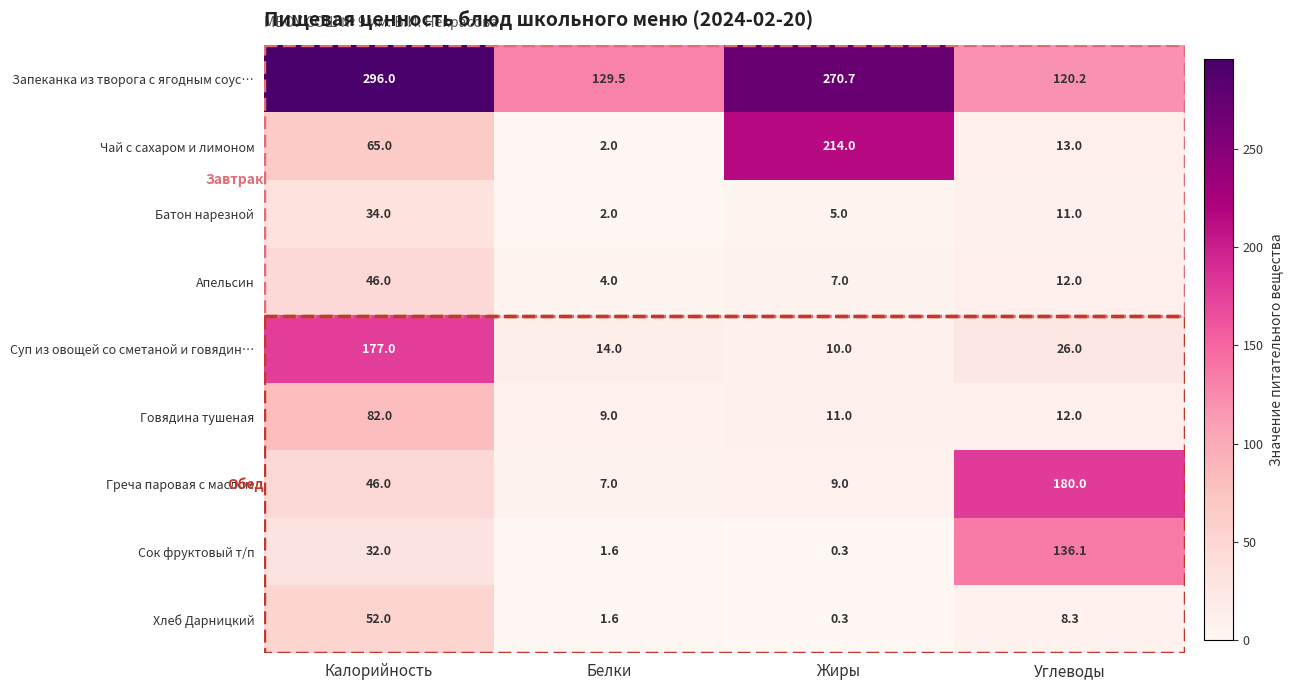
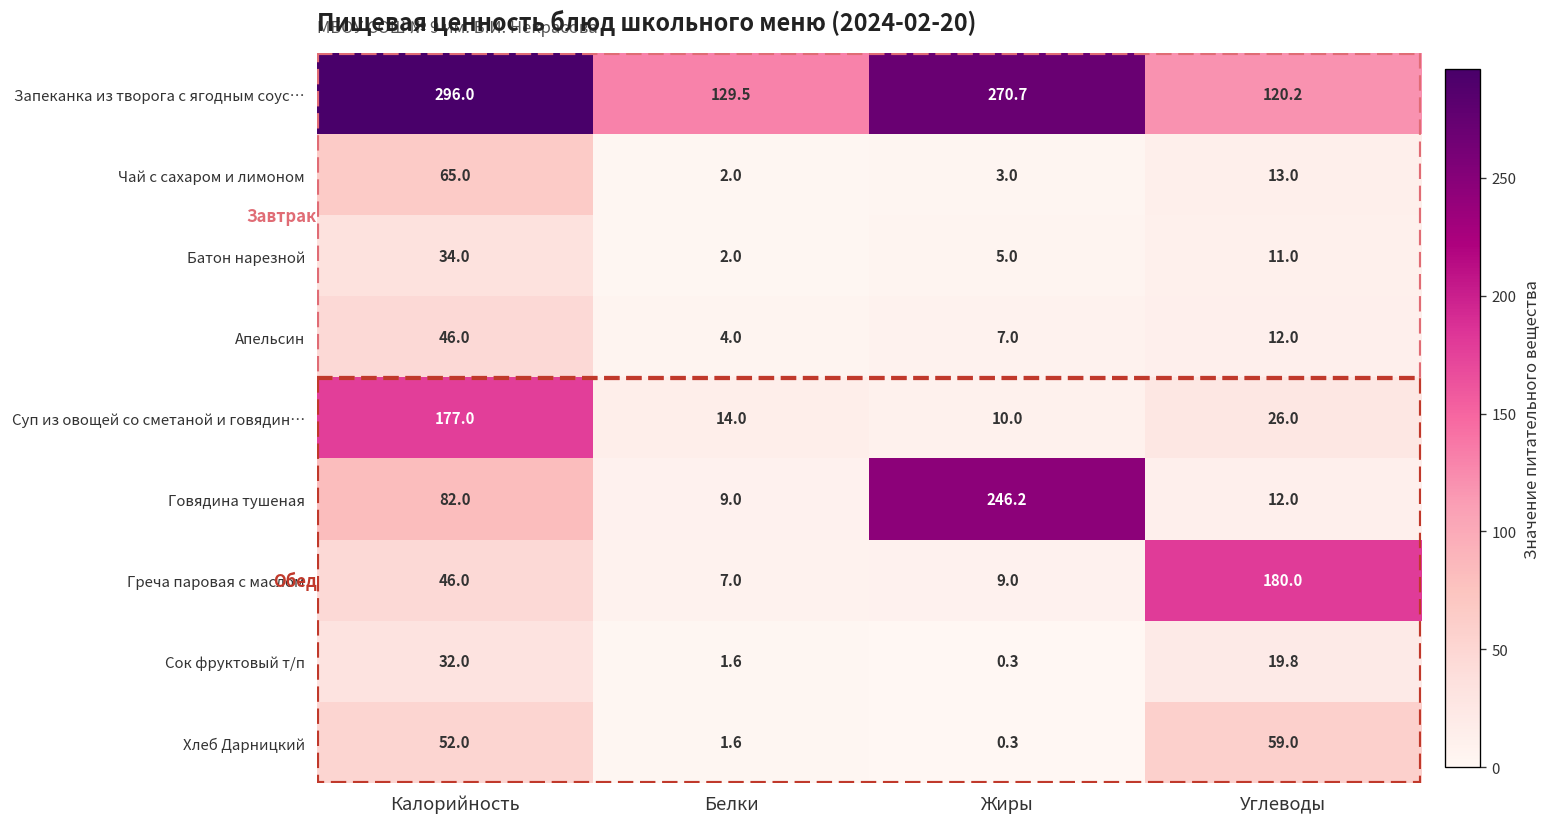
  {
    "Запеканка из творога с ягодным соус…": {
      "Калорийность": 296.0,
      "Белки": 129.5,
      "Жиры": 270.7,
      "Углеводы": 120.2
    },
    "Чай с сахаром и лимоном": {
      "Калорийность": 65.0,
      "Белки": 2.0,
-     "Жиры": 214.0,
+     "Жиры": 3.0,
      "Углеводы": 13.0
    },
    "Батон нарезной": {
      "Калорийность": 34.0,
      "Белки": 2.0,
      "Жиры": 5.0,
      "Углеводы": 11.0
    },
    "Апельсин": {
      "Калорийность": 46.0,
      "Белки": 4.0,
      "Жиры": 7.0,
      "Углеводы": 12.0
    },
    "Суп из овощей со сметаной и говядин…": {
      "Калорийность": 177.0,
      "Белки": 14.0,
      "Жиры": 10.0,
      "Углеводы": 26.0
    },
    "Говядина тушеная": {
      "Калорийность": 82.0,
      "Белки": 9.0,
-     "Жиры": 11.0,
+     "Жиры": 246.2,
      "Углеводы": 12.0
    },
    "Греча паровая с маслом": {
      "Калорийность": 46.0,
      "Белки": 7.0,
      "Жиры": 9.0,
      "Углеводы": 180.0
    },
    "Сок фруктовый т/п": {
      "Калорийность": 32.0,
      "Белки": 1.6,
      "Жиры": 0.3,
-     "Углеводы": 136.1
+     "Углеводы": 19.8
    },
    "Хлеб Дарницкий": {
      "Калорийность": 52.0,
      "Белки": 1.6,
      "Жиры": 0.3,
-     "Углеводы": 8.3
+     "Углеводы": 59.0
    }
  }
